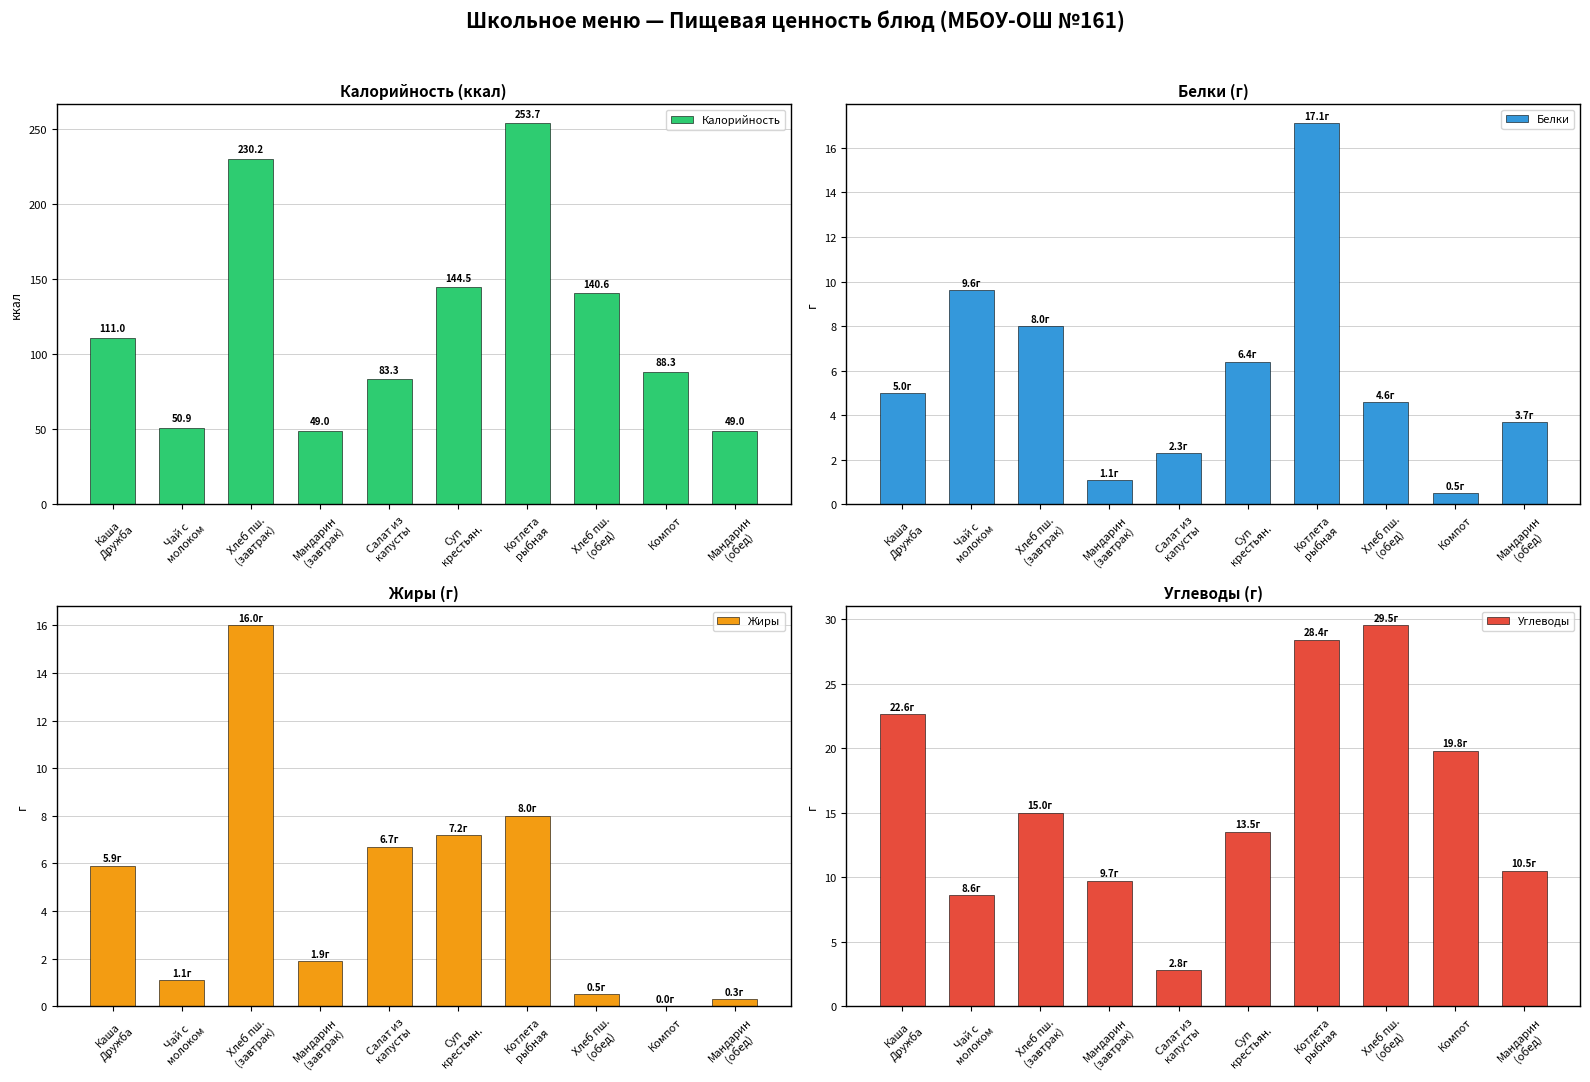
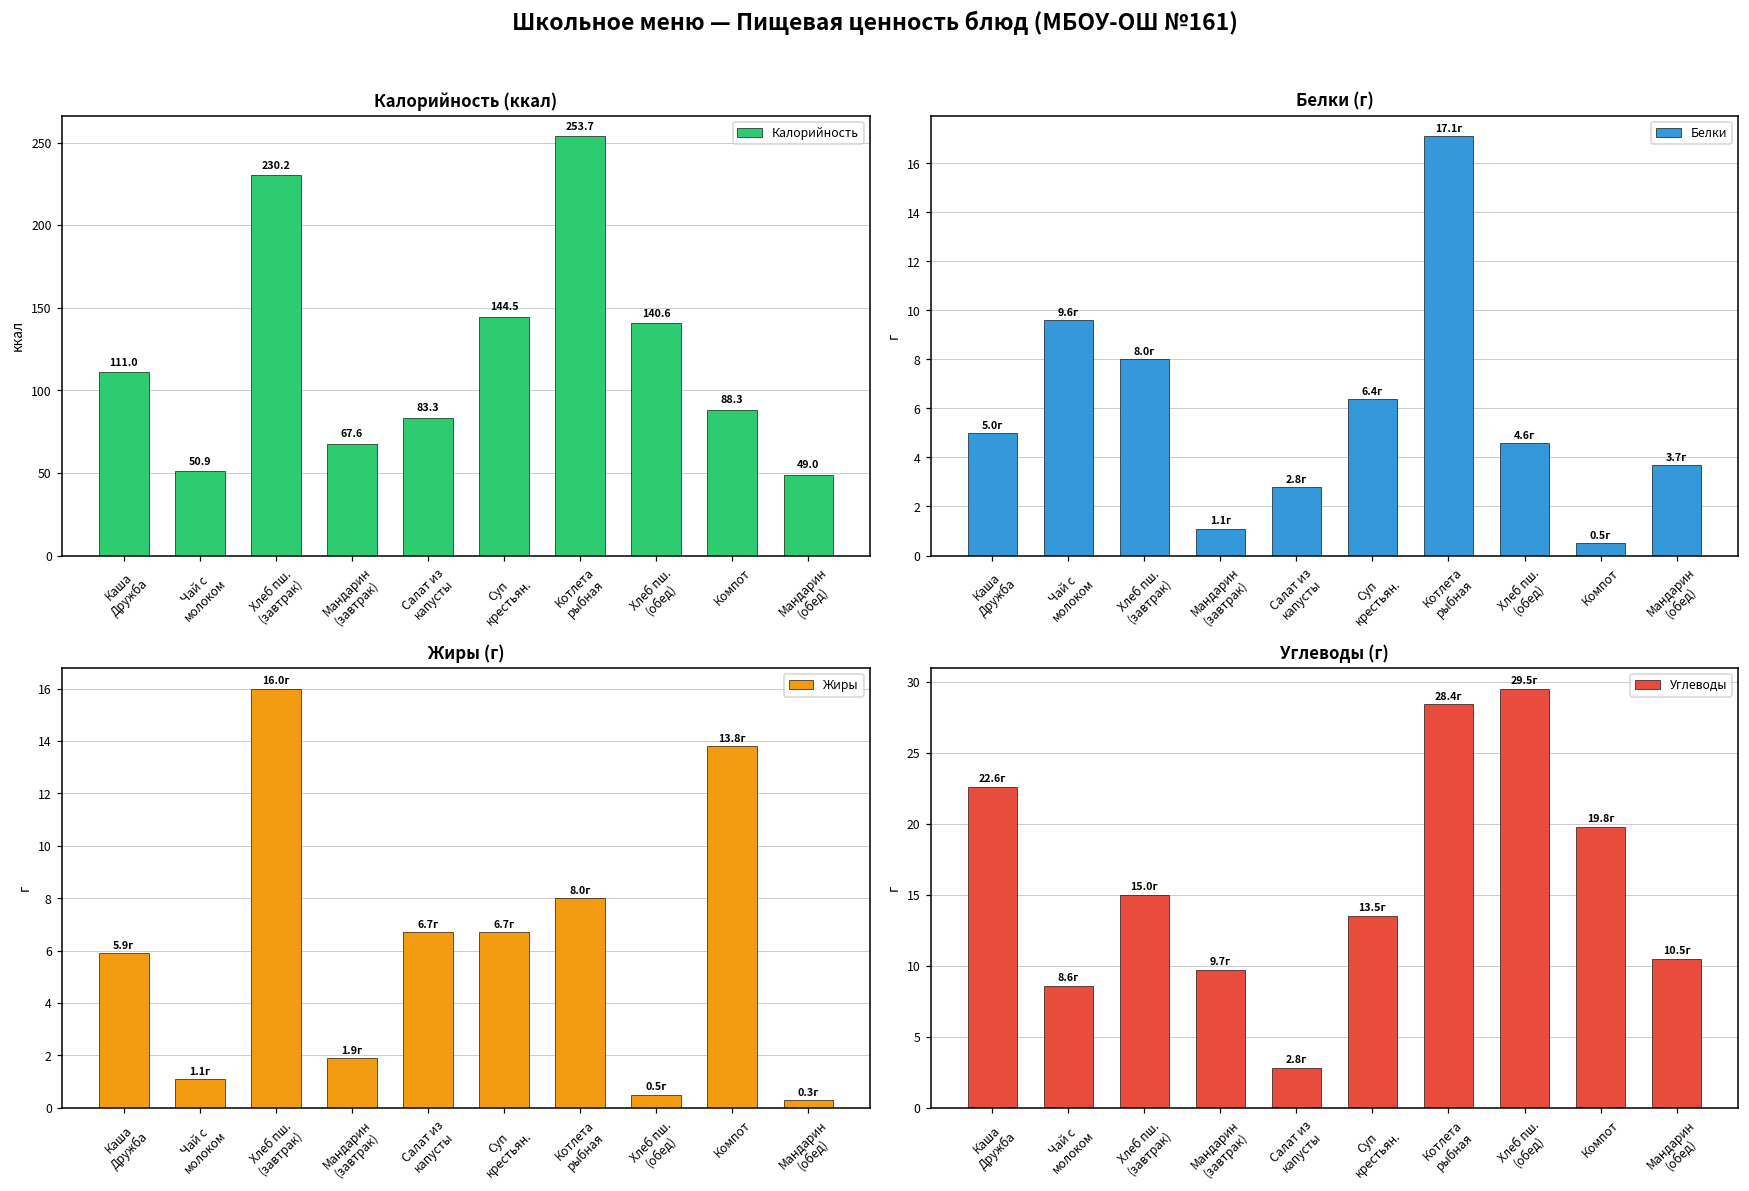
  {
    "Калорийность (ккал)": {
      "Каша Дружба": "111.0",
      "Чай с молоком": "50.9",
      "Хлеб пш. (завтрак)": "230.2",
-     "Мандарин (завтрак)": "49.0",
+     "Мандарин (завтрак)": "67.6",
      "Салат из капусты": "83.3",
      "Суп крестьян.": "144.5",
      "Котлета рыбная": "253.7",
      "Хлеб пш. (обед)": "140.6",
      "Компот": "88.3",
      "Мандарин (обед)": "49.0"
    },
    "Белки (г)": {
      "Каша Дружба": "5.0г",
      "Чай с молоком": "9.6г",
      "Хлеб пш. (завтрак)": "8.0г",
      "Мандарин (завтрак)": "1.1г",
-     "Салат из капусты": "2.3г",
+     "Салат из капусты": "2.8г",
      "Суп крестьян.": "6.4г",
      "Котлета рыбная": "17.1г",
      "Хлеб пш. (обед)": "4.6г",
      "Компот": "0.5г",
      "Мандарин (обед)": "3.7г"
    },
    "Жиры (г)": {
      "Каша Дружба": "5.9г",
      "Чай с молоком": "1.1г",
      "Хлеб пш. (завтрак)": "16.0г",
      "Мандарин (завтрак)": "1.9г",
      "Салат из капусты": "6.7г",
-     "Суп крестьян.": "7.2г",
+     "Суп крестьян.": "6.7г",
      "Котлета рыбная": "8.0г",
      "Хлеб пш. (обед)": "0.5г",
-     "Компот": "0.0г",
+     "Компот": "13.8г",
      "Мандарин (обед)": "0.3г"
    },
    "Углеводы (г)": {
      "Каша Дружба": "22.6г",
      "Чай с молоком": "8.6г",
      "Хлеб пш. (завтрак)": "15.0г",
      "Мандарин (завтрак)": "9.7г",
      "Салат из капусты": "2.8г",
      "Суп крестьян.": "13.5г",
      "Котлета рыбная": "28.4г",
      "Хлеб пш. (обед)": "29.5г",
      "Компот": "19.8г",
      "Мандарин (обед)": "10.5г"
    }
  }
